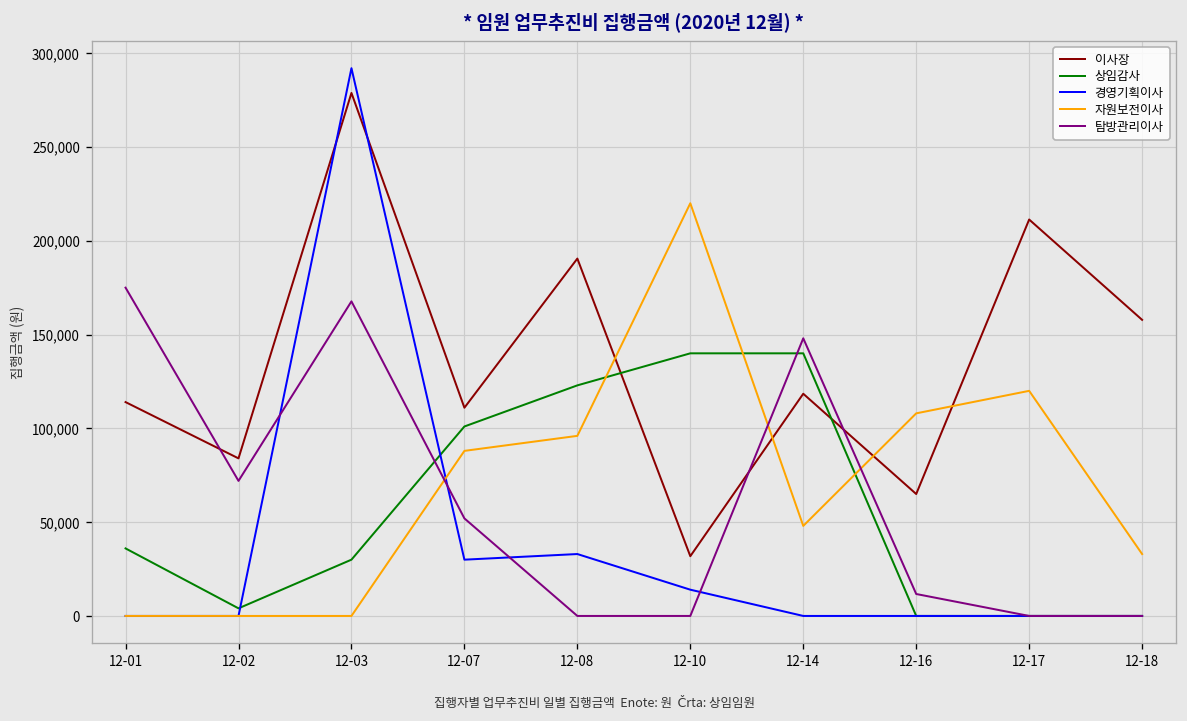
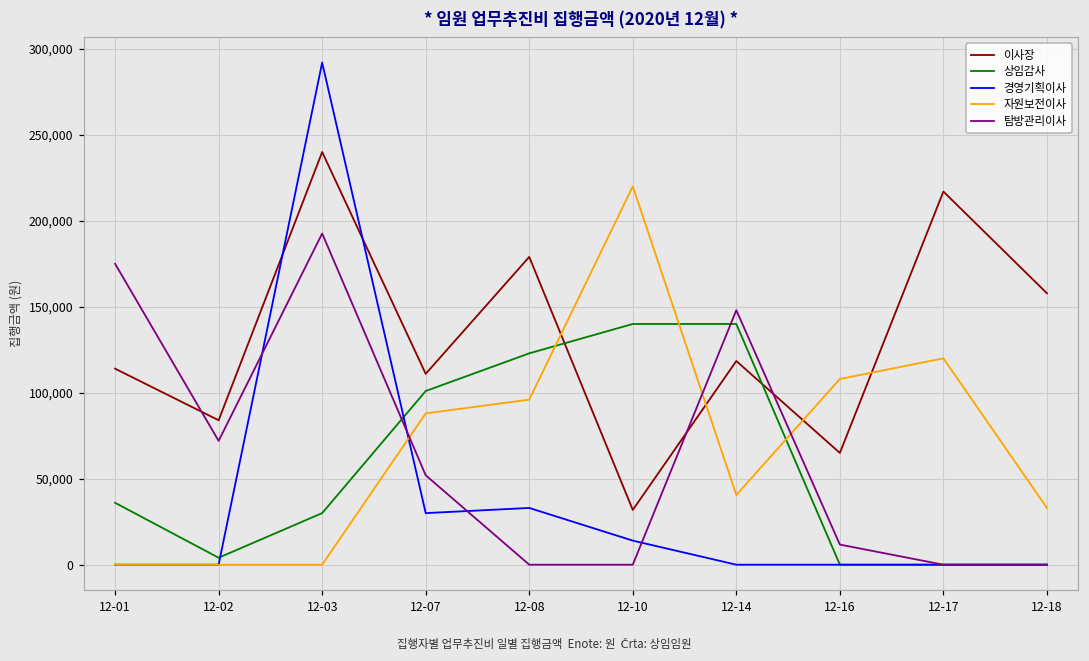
  {
    "이사장": {
      "12-01": "114,000",
      "12-02": "84,000",
-     "12-03": "279,000",
+     "12-03": "240,000",
      "12-07": "111,000",
-     "12-08": "191,000",
+     "12-08": "179,000",
      "12-10": "32,000",
      "12-14": "118,000",
      "12-16": "65,000",
-     "12-17": "211,000",
+     "12-17": "217,000",
      "12-18": "158,000"
    },
    "상임감사": {
      "12-01": "36,000",
      "12-02": "4,000",
      "12-03": "30,000",
      "12-07": "101,000",
      "12-08": "123,000",
      "12-10": "140,000",
      "12-14": "140,000"
    },
    "경영기획이사": {
      "12-03": "292,000",
      "12-07": "30,000",
      "12-08": "33,000",
      "12-10": "14,000",
      "12-14": "0"
    },
    "자원보전이사": {
      "12-03": "0",
      "12-07": "88,000",
      "12-08": "96,000",
      "12-10": "220,000",
-     "12-14": "48,000",
+     "12-14": "41,000",
      "12-16": "108,000",
      "12-17": "120,000",
      "12-18": "33,000"
    },
    "탐방관리이사": {
      "12-01": "175,000",
      "12-02": "72,000",
-     "12-03": "168,000",
+     "12-03": "193,000",
      "12-07": "52,000",
      "12-08": "0",
      "12-10": "0",
      "12-14": "148,000",
      "12-16": "12,000"
    }
  }
